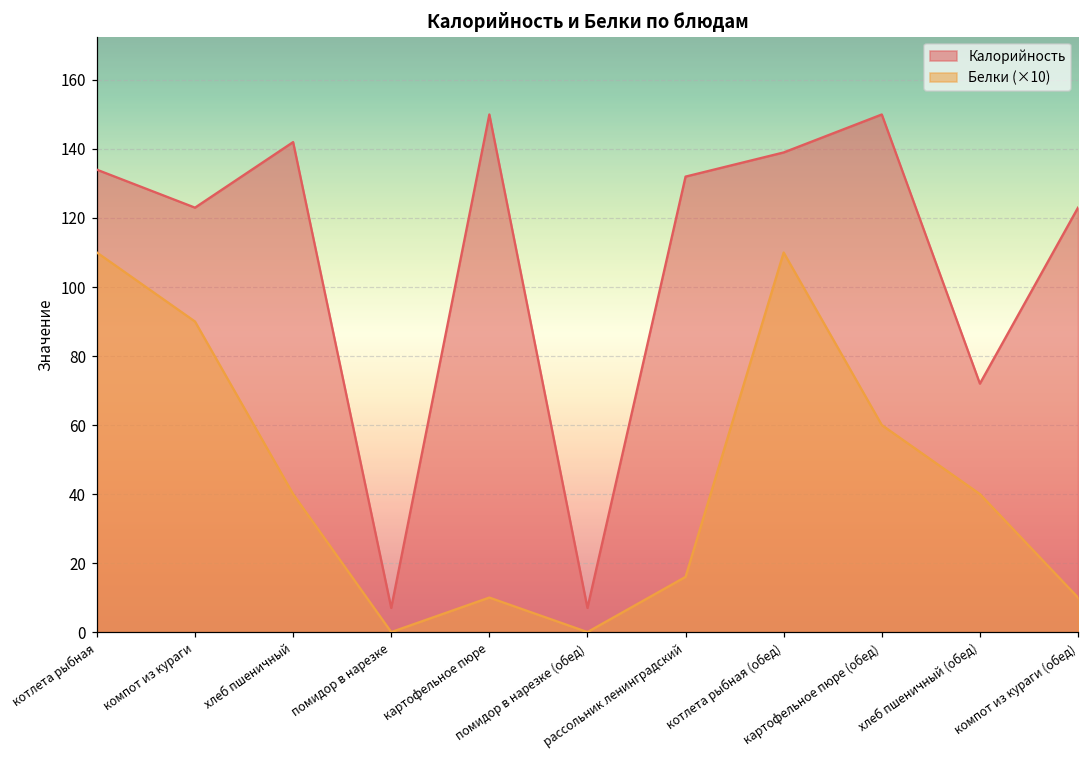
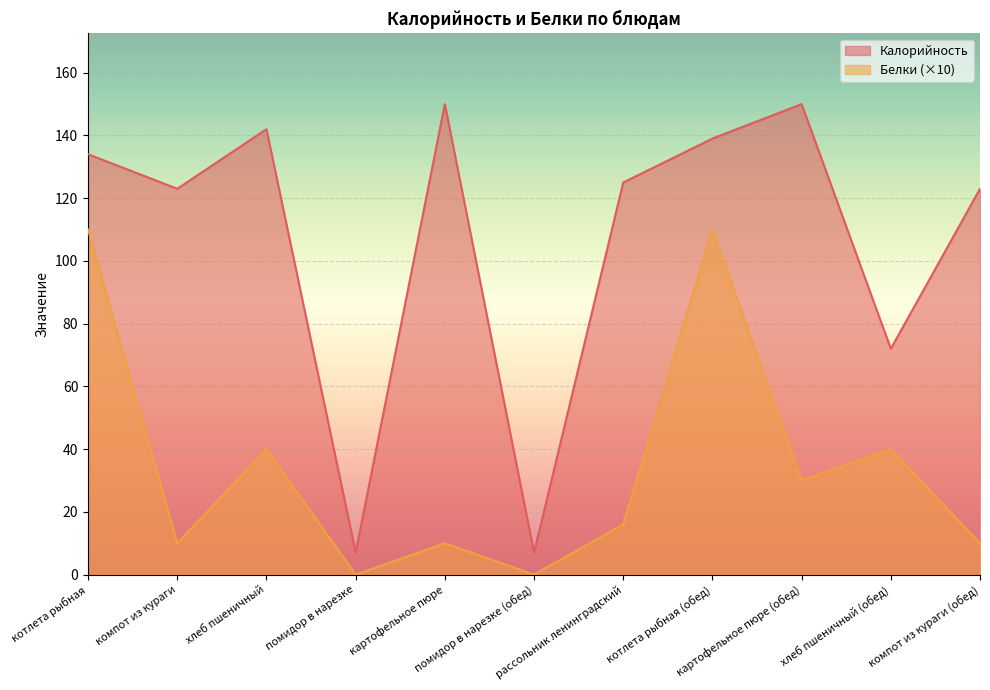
  {
    "Калорийность": {
      "котлета рыбная": 134,
      "компот из кураги": 123,
      "хлеб пшеничный": 142,
      "помидор в нарезке": 7,
      "картофельное пюре": 150,
      "помидор в нарезке (обед)": 7,
-     "рассольник ленинградский": 132,
+     "рассольник ленинградский": 125,
      "котлета рыбная (обед)": 139,
      "картофельное пюре (обед)": 150,
      "хлеб пшеничный (обед)": 72,
      "компот из кураги (обед)": 123
    },
    "Белки (×10)": {
      "котлета рыбная": 110,
-     "компот из кураги": 90,
+     "компот из кураги": 10,
      "хлеб пшеничный": 40,
      "помидор в нарезке": 0,
      "картофельное пюре": 10,
      "помидор в нарезке (обед)": 0,
      "рассольник ленинградский": 16,
      "котлета рыбная (обед)": 110,
-     "картофельное пюре (обед)": 60,
+     "картофельное пюре (обед)": 30,
      "хлеб пшеничный (обед)": 40,
      "компот из кураги (обед)": 10
    }
  }
